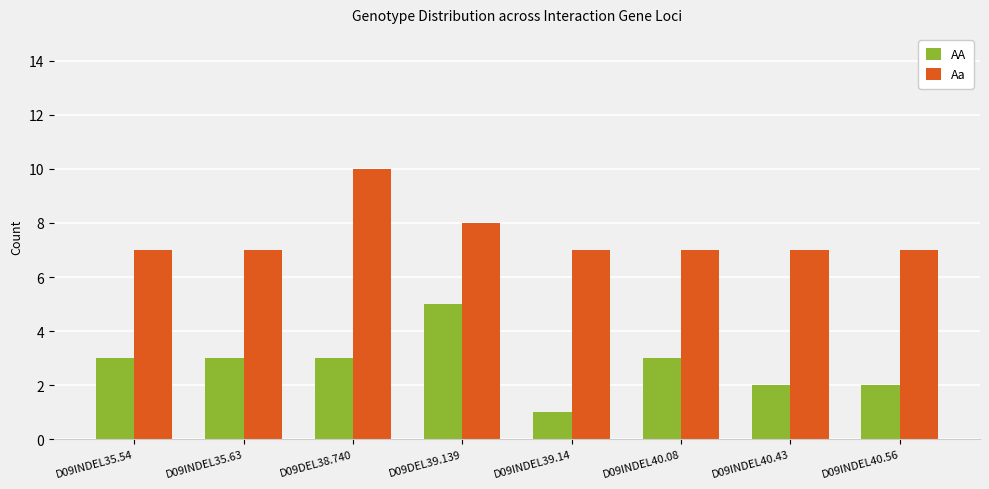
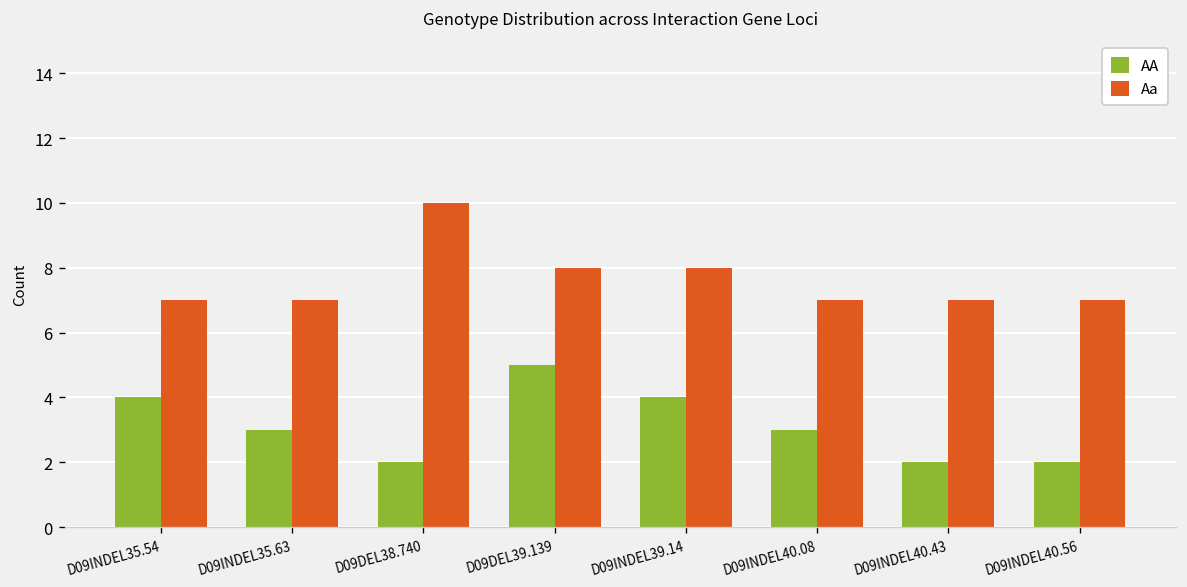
  {
    "AA": {
-     "D09INDEL35.54": 3,
+     "D09INDEL35.54": 4,
      "D09INDEL35.63": 3,
-     "D09DEL38.740": 3,
+     "D09DEL38.740": 2,
      "D09DEL39.139": 5,
-     "D09INDEL39.14": 1,
+     "D09INDEL39.14": 4,
      "D09INDEL40.08": 3,
      "D09INDEL40.43": 2,
      "D09INDEL40.56": 2
    },
    "Aa": {
      "D09INDEL35.54": 7,
      "D09INDEL35.63": 7,
      "D09DEL38.740": 10,
      "D09DEL39.139": 8,
-     "D09INDEL39.14": 7,
+     "D09INDEL39.14": 8,
      "D09INDEL40.08": 7,
      "D09INDEL40.43": 7,
      "D09INDEL40.56": 7
    }
  }
